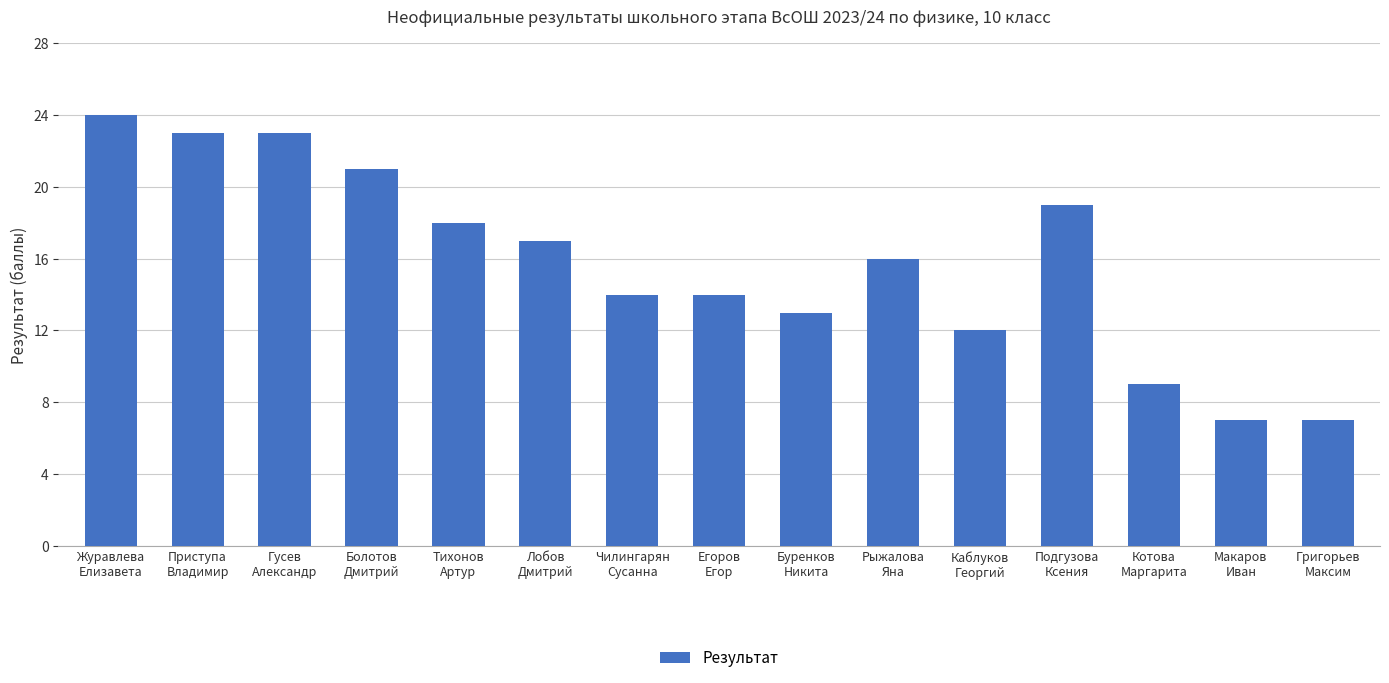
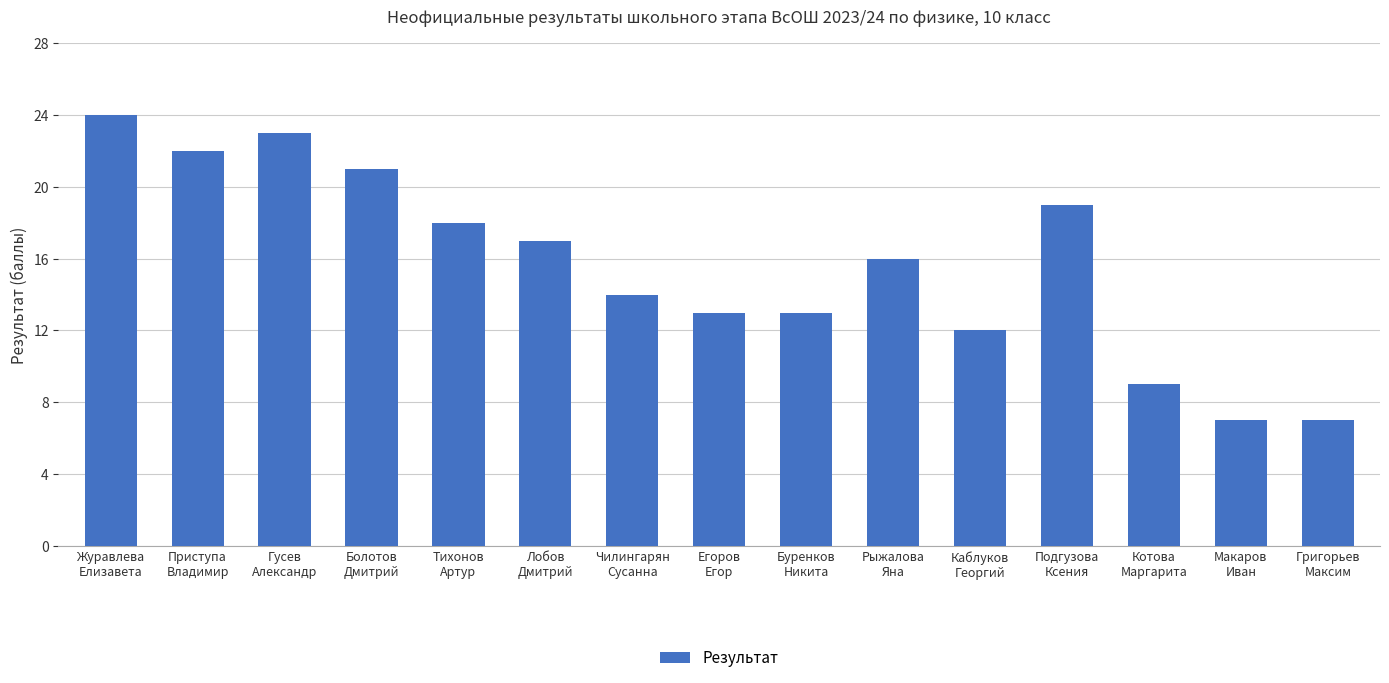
  {
    "Журавлева Елизавета": 24,
-   "Приступа Владимир": 23,
+   "Приступа Владимир": 22,
    "Гусев Александр": 23,
    "Болотов Дмитрий": 21,
    "Тихонов Артур": 18,
    "Лобов Дмитрий": 17,
    "Чилингарян Сусанна": 14,
-   "Егоров Егор": 14,
+   "Егоров Егор": 13,
    "Буренков Никита": 13,
    "Рыжалова Яна": 16,
    "Каблуков Георгий": 12,
    "Подгузова Ксения": 19,
    "Котова Маргарита": 9,
    "Макаров Иван": 7,
    "Григорьев Максим": 7
  }
